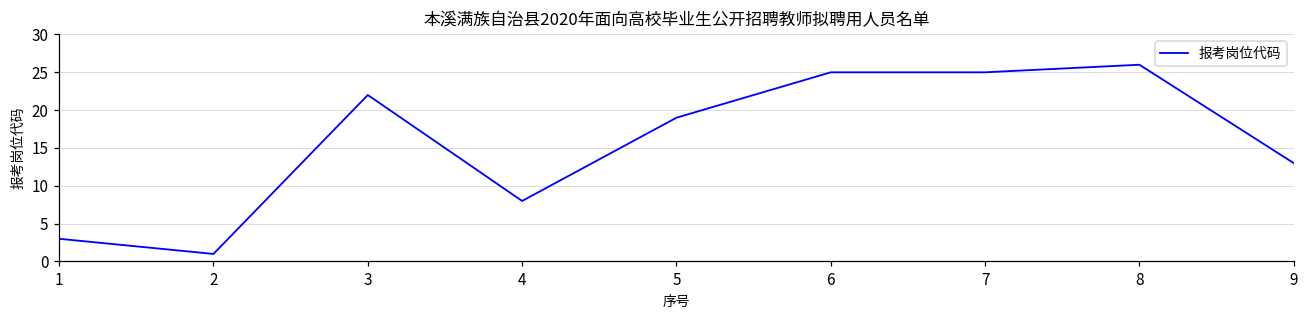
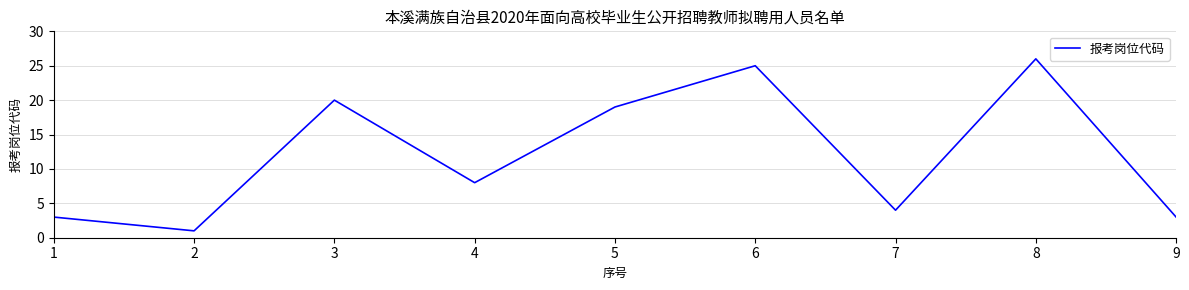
  {
    "1": 3,
    "2": 1,
-   "3": 22,
+   "3": 20,
    "4": 8,
    "5": 19,
    "6": 25,
-   "7": 25,
+   "7": 4,
    "8": 26,
-   "9": 13
+   "9": 3
  }
